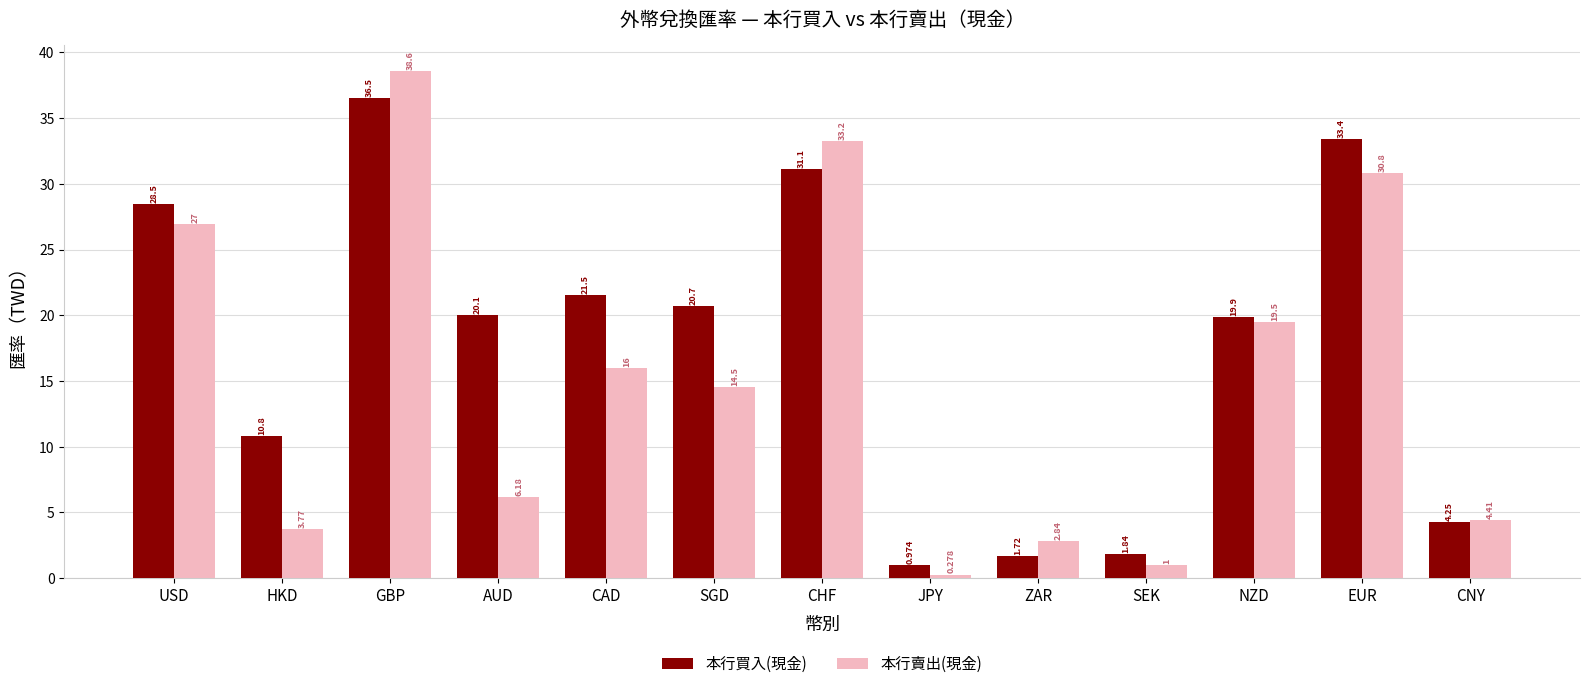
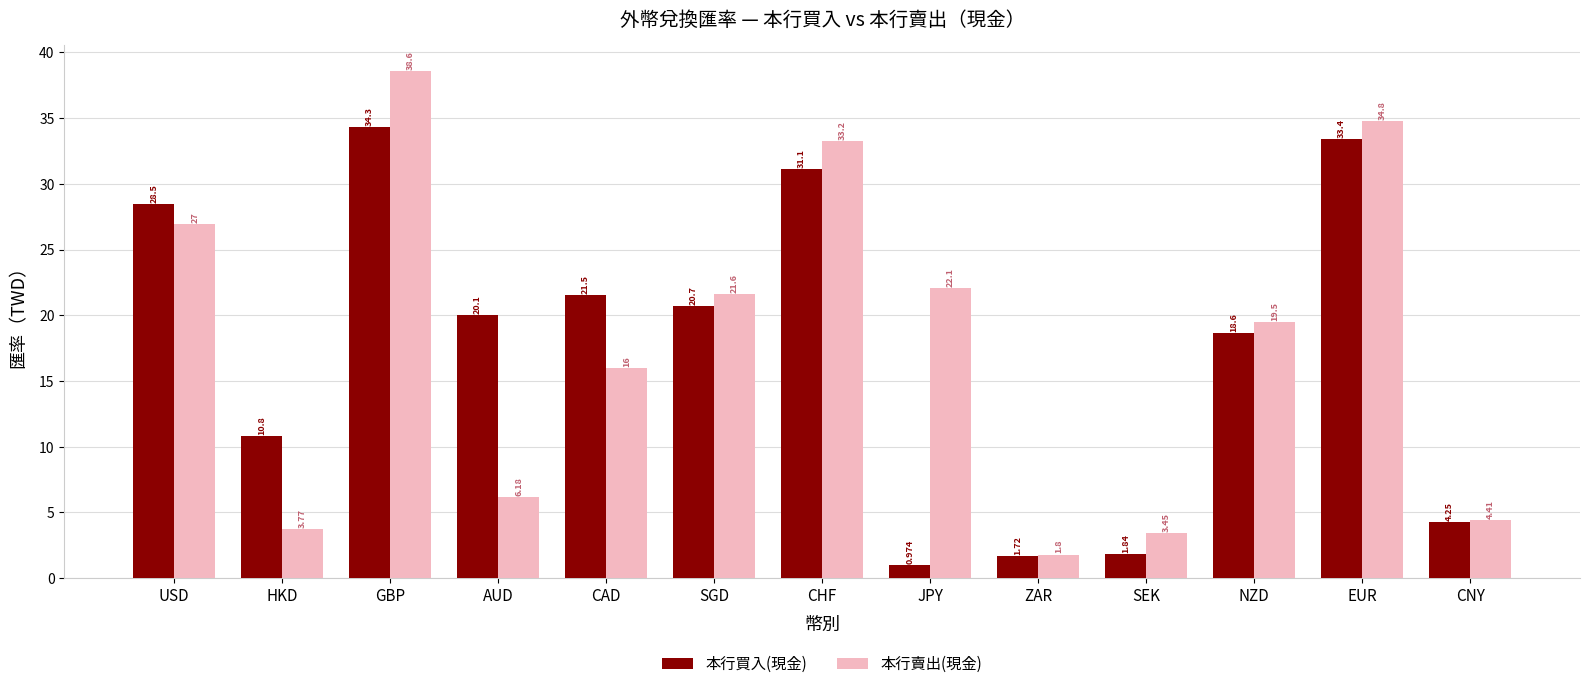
  {
    "本行買入(現金)": {
      "USD": 28.5,
      "HKD": 10.8,
-     "GBP": 36.5,
+     "GBP": 34.3,
      "AUD": 20.1,
      "CAD": 21.5,
      "SGD": 20.7,
      "CHF": 31.1,
      "JPY": 0.974,
      "ZAR": 1.72,
      "SEK": 1.84,
-     "NZD": 19.9,
+     "NZD": 18.6,
      "EUR": 33.4,
      "CNY": 4.25
    },
    "本行賣出(現金)": {
      "USD": 27,
      "HKD": 3.77,
      "GBP": 38.6,
      "AUD": 6.18,
      "CAD": 16,
-     "SGD": 14.5,
+     "SGD": 21.6,
      "CHF": 33.2,
-     "JPY": 0.278,
-     "ZAR": 2.84,
-     "SEK": 1,
+     "JPY": 22.1,
+     "ZAR": 1.8,
+     "SEK": 3.45,
      "NZD": 19.5,
-     "EUR": 30.8,
+     "EUR": 34.8,
      "CNY": 4.41
    }
  }
